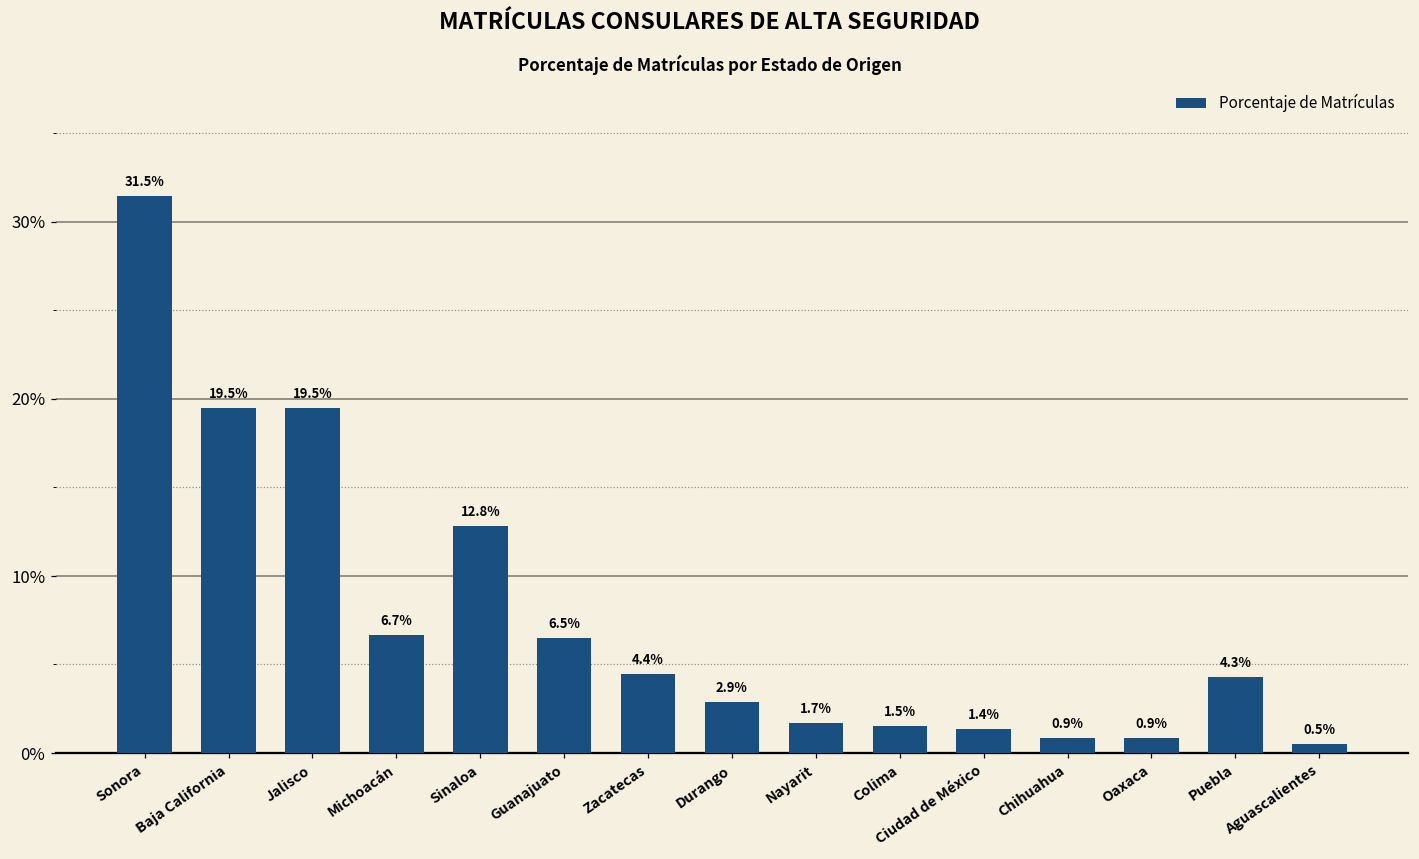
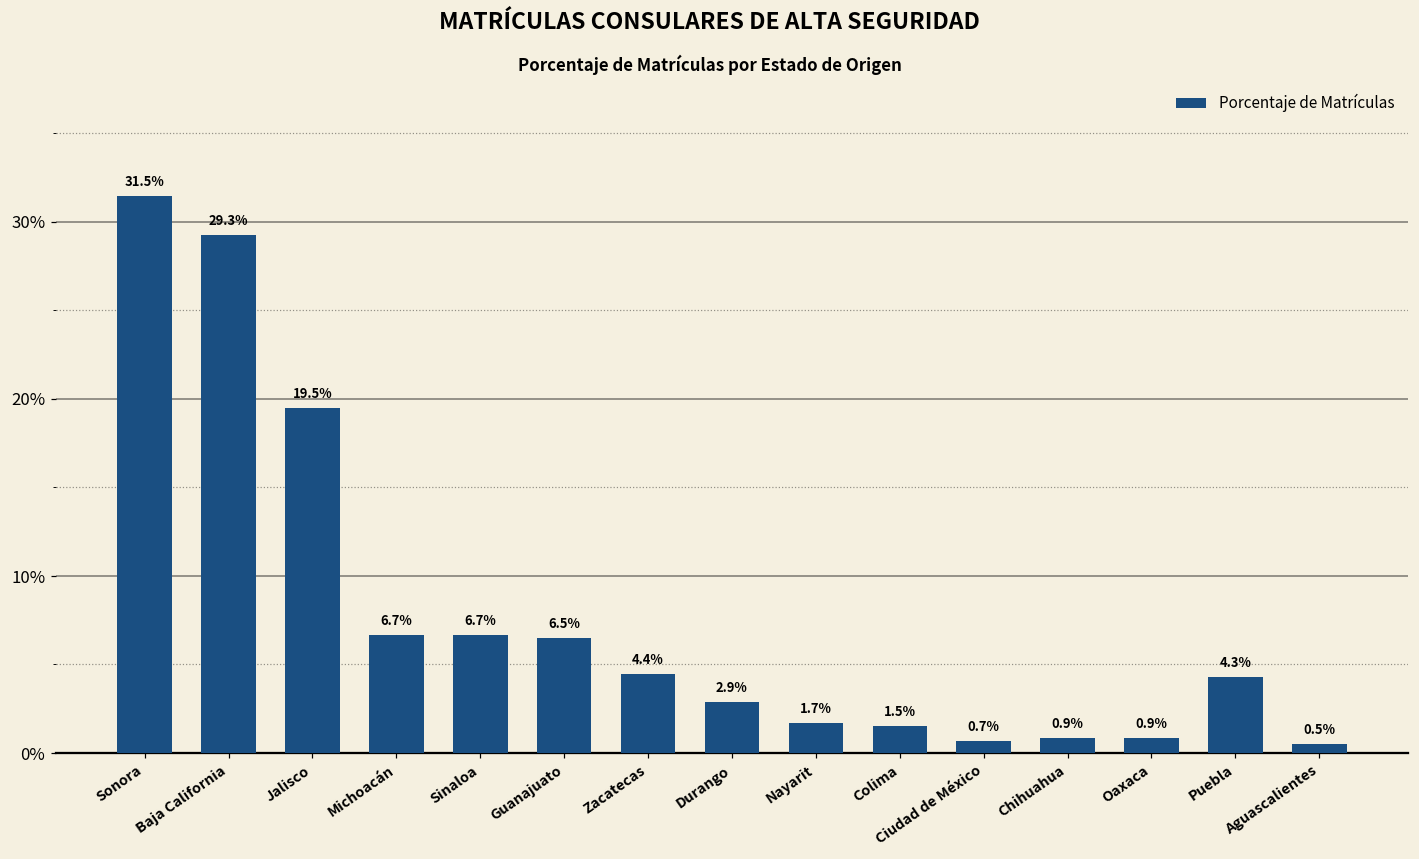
  {
    "Sonora": "31.5%",
-   "Baja California": "19.5%",
+   "Baja California": "29.3%",
    "Jalisco": "19.5%",
    "Michoacán": "6.7%",
-   "Sinaloa": "12.8%",
+   "Sinaloa": "6.7%",
    "Guanajuato": "6.5%",
    "Zacatecas": "4.4%",
    "Durango": "2.9%",
    "Nayarit": "1.7%",
    "Colima": "1.5%",
-   "Ciudad de México": "1.4%",
+   "Ciudad de México": "0.7%",
    "Chihuahua": "0.9%",
    "Oaxaca": "0.9%",
    "Puebla": "4.3%",
    "Aguascalientes": "0.5%"
  }
